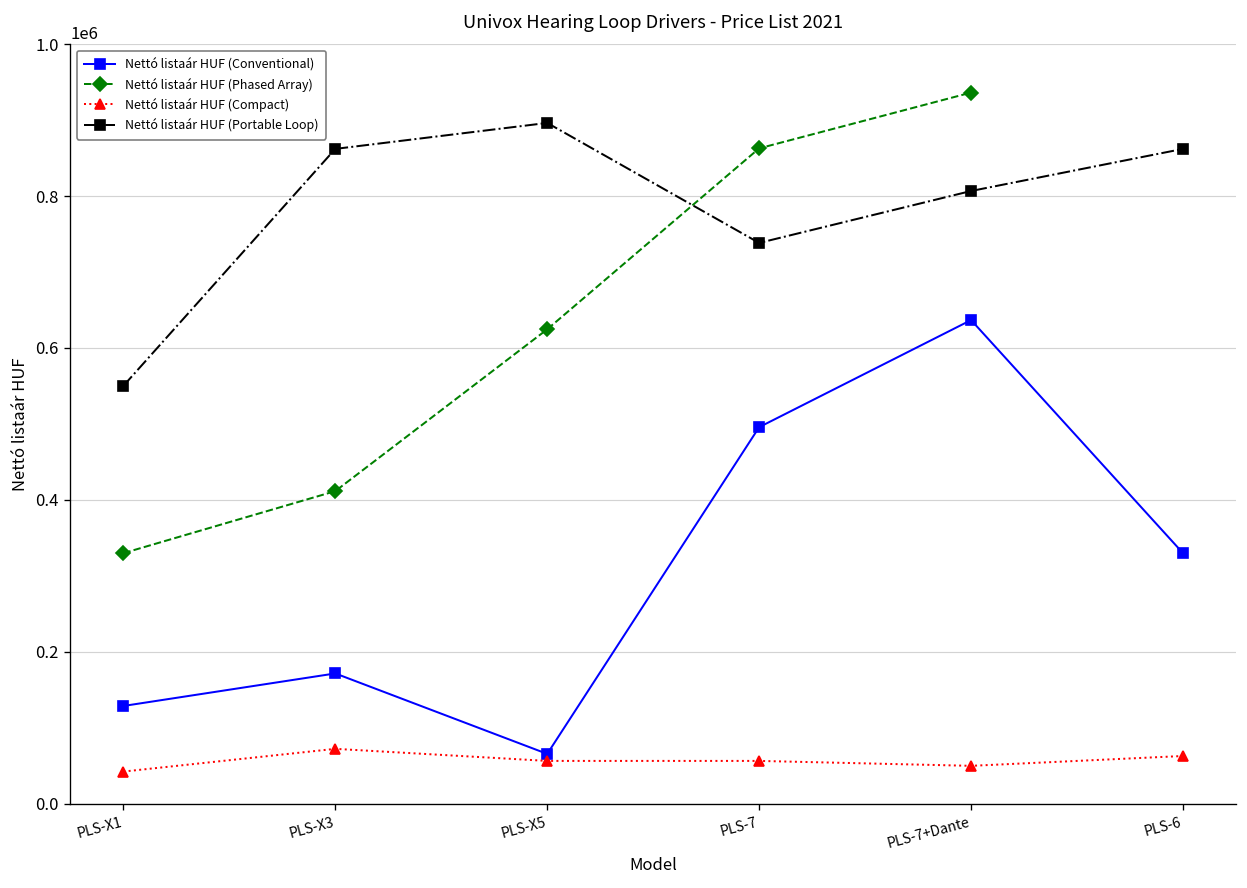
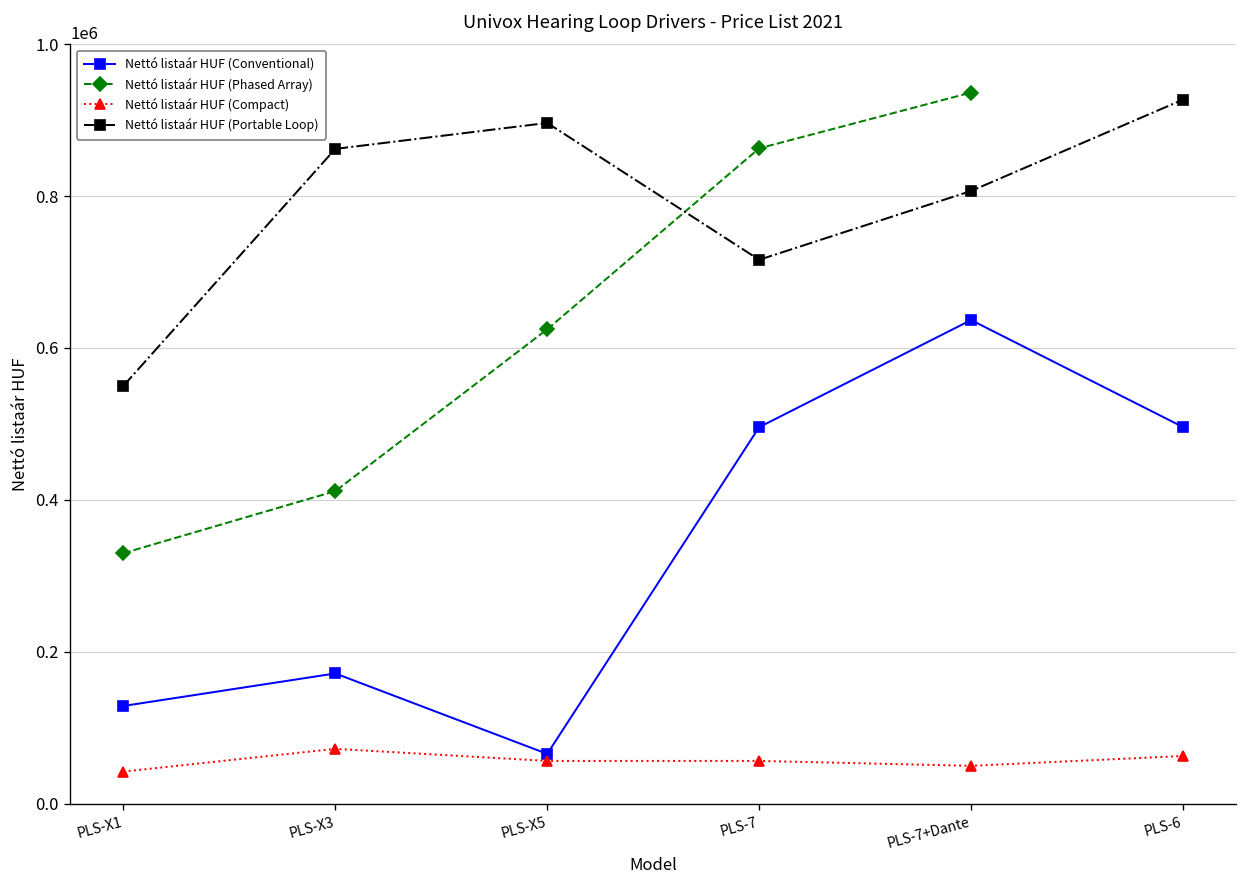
  {
    "Nettó listaár HUF (Conventional)": {
      "PLS-X1": 130000,
      "PLS-X3": 170000,
      "PLS-X5": 70000,
      "PLS-7": 500000,
      "PLS-7+Dante": 640000,
-     "PLS-6": 330000
+     "PLS-6": 500000
    },
    "Nettó listaár HUF (Phased Array)": {
      "PLS-X1": 330000,
      "PLS-X3": 410000,
      "PLS-X5": 620000,
      "PLS-7": 860000,
      "PLS-7+Dante": 940000
    },
    "Nettó listaár HUF (Compact)": {
      "PLS-X1": 40000,
      "PLS-X3": 70000,
      "PLS-X5": 60000,
      "PLS-7": 60000,
      "PLS-7+Dante": 50000,
      "PLS-6": 60000
    },
    "Nettó listaár HUF (Portable Loop)": {
      "PLS-X1": 550000,
      "PLS-X3": 860000,
      "PLS-X5": 900000,
-     "PLS-7": 740000,
+     "PLS-7": 720000,
      "PLS-7+Dante": 810000,
-     "PLS-6": 860000
+     "PLS-6": 930000
    }
  }
